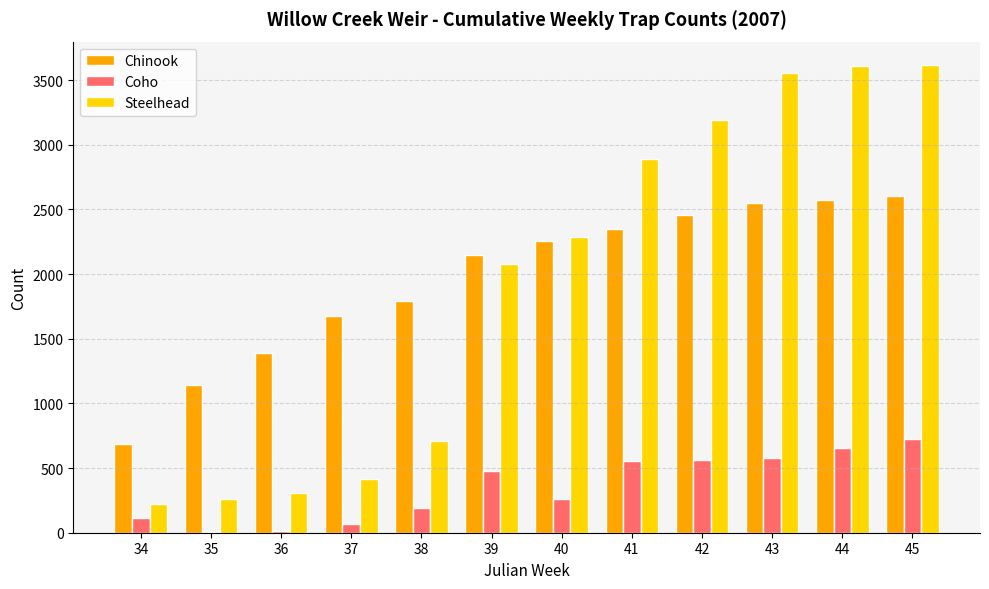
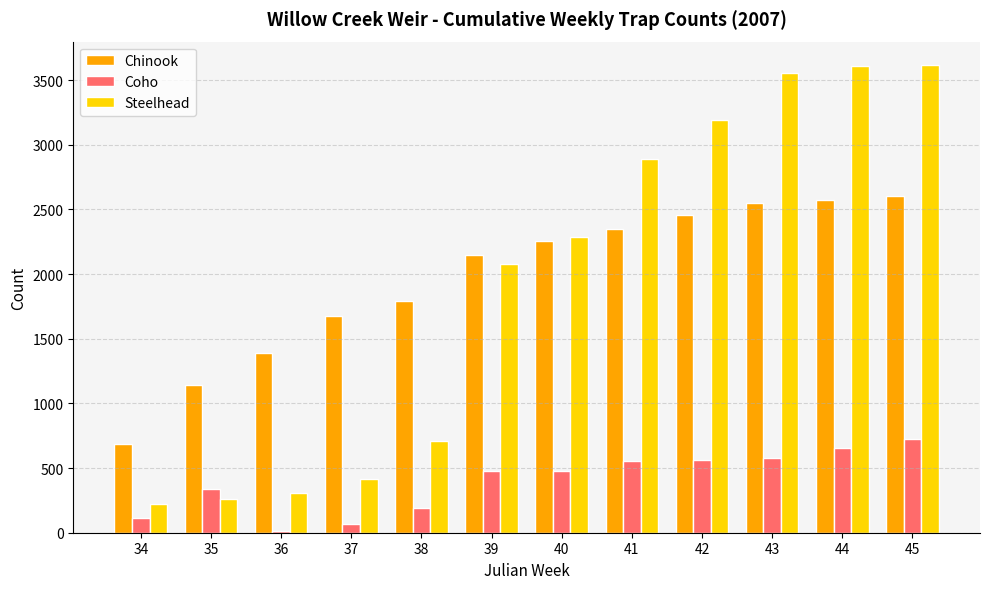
  {
    "Coho": {
      "34": 110,
-     "35": 0,
+     "35": 340,
      "37": 70,
      "38": 190,
      "39": 480,
-     "40": 260,
+     "40": 480,
      "41": 550,
      "42": 560,
      "43": 580,
      "44": 660,
      "45": 720
    }
  }
